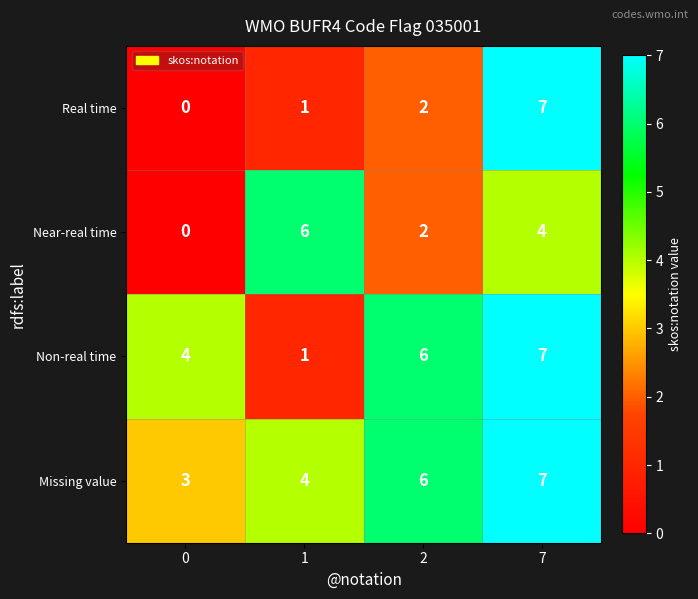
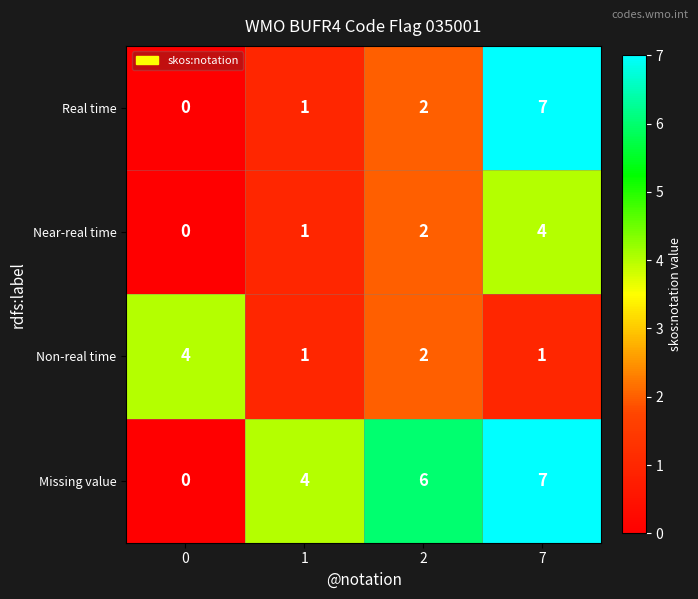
  {
    "Real time": {
      "0": 0,
      "1": 1,
      "2": 2,
      "7": 7
    },
    "Near-real time": {
      "0": 0,
-     "1": 6,
+     "1": 1,
      "2": 2,
      "7": 4
    },
    "Non-real time": {
      "0": 4,
      "1": 1,
-     "2": 6,
-     "7": 7
+     "2": 2,
+     "7": 1
    },
    "Missing value": {
-     "0": 3,
+     "0": 0,
      "1": 4,
      "2": 6,
      "7": 7
    }
  }
